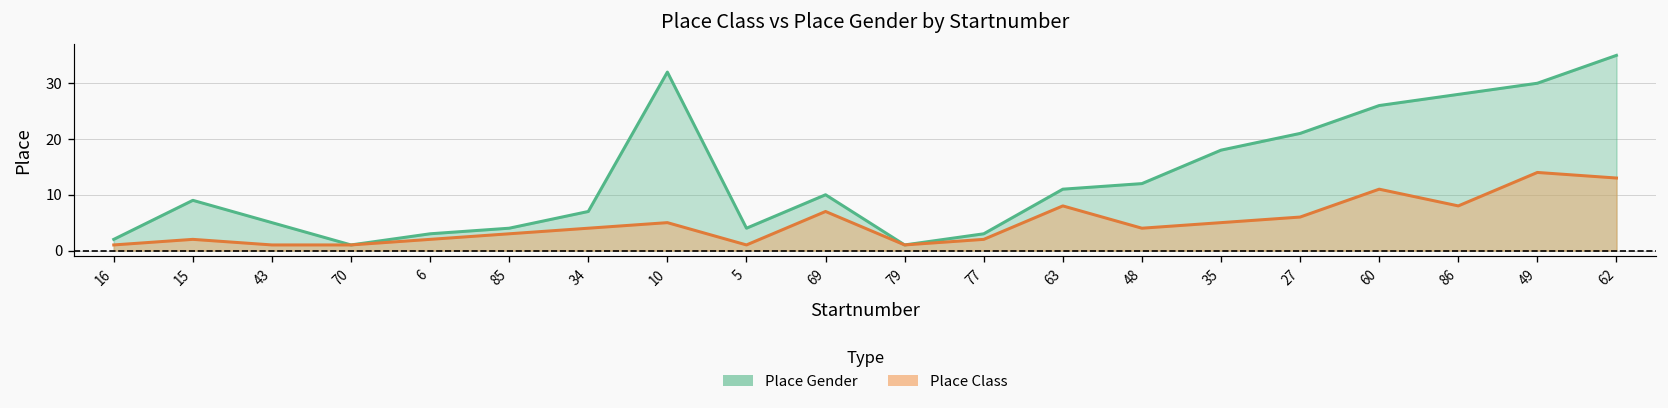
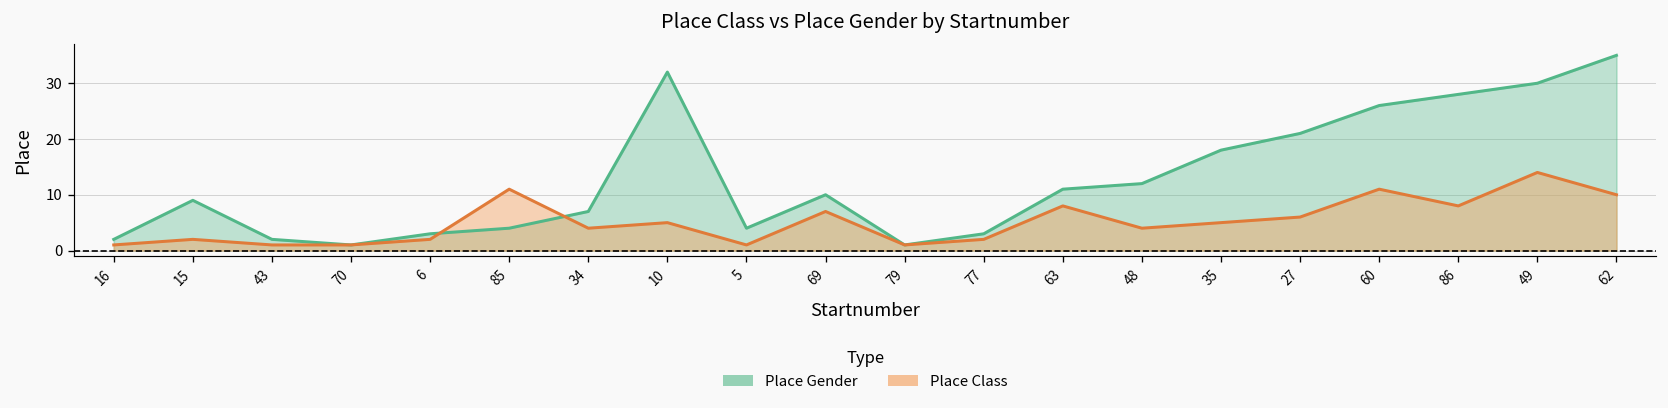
  {
    "Place Gender": {
      "16": 2,
      "15": 9,
-     "43": 5,
+     "43": 2,
      "6": 3,
      "85": 4,
      "34": 7,
      "10": 32,
      "5": 4,
      "69": 10,
      "77": 3,
      "63": 11,
      "48": 12,
      "35": 18,
      "27": 21,
      "60": 26,
      "86": 28,
      "49": 30,
      "62": 35
    },
    "Place Class": {
      "16": 1,
      "15": 2,
      "43": 1,
      "6": 2,
-     "85": 3,
+     "85": 11,
      "34": 4,
      "10": 5,
      "5": 1,
      "69": 7,
      "77": 2,
      "63": 8,
      "48": 4,
      "35": 5,
      "27": 6,
      "60": 11,
      "86": 8,
      "49": 14,
-     "62": 13
+     "62": 10
    }
  }
